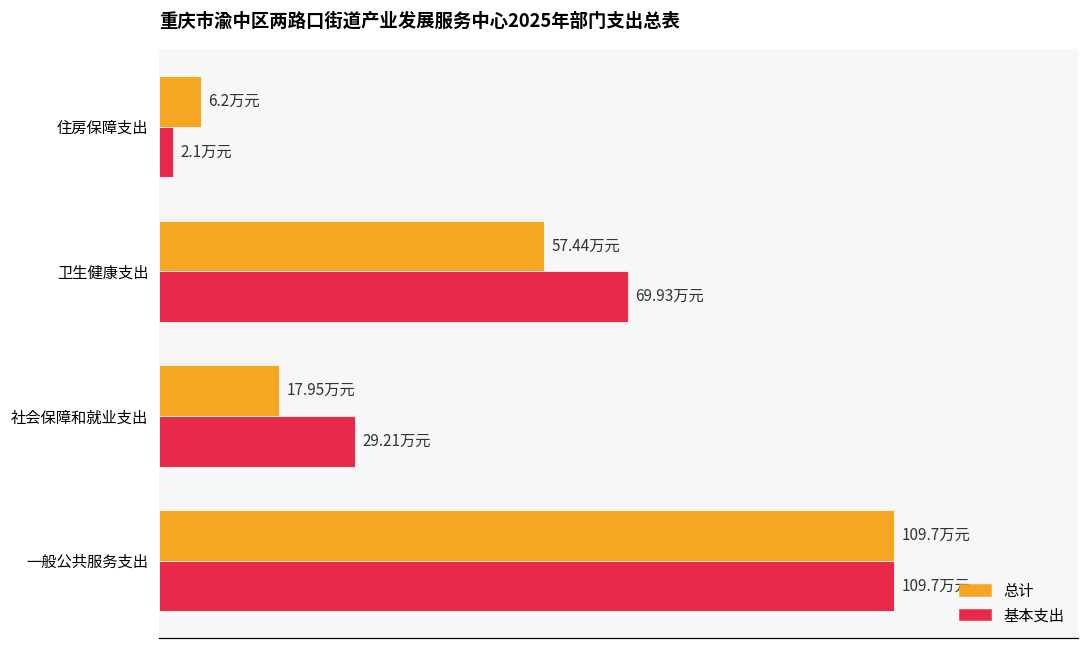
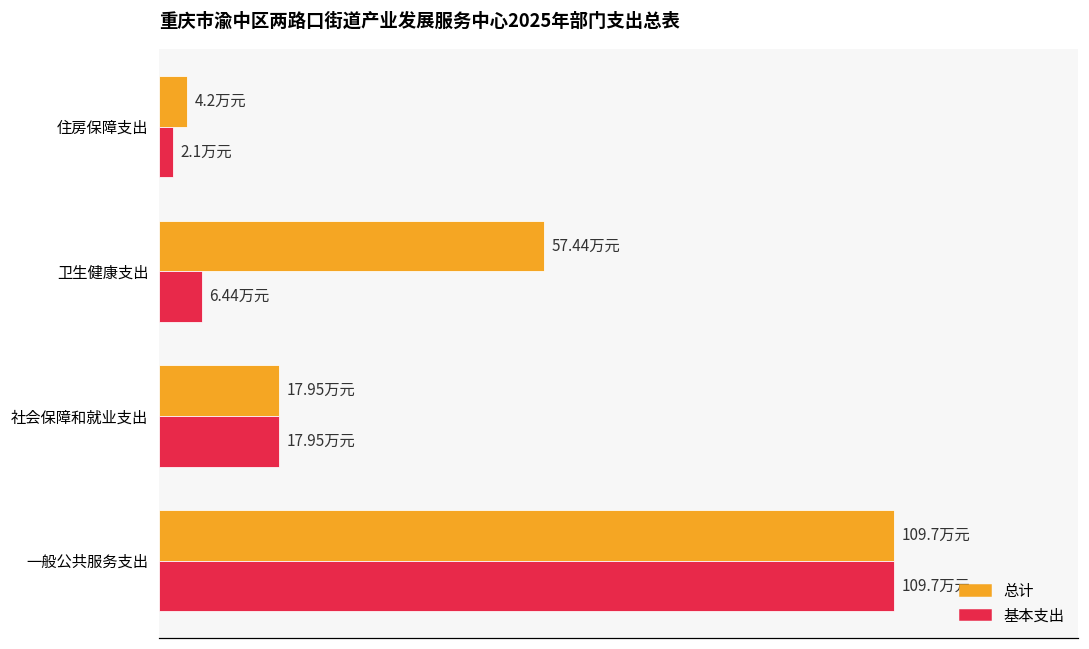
  {
    "总计": {
-     "住房保障支出": 6.2,
+     "住房保障支出": 4.2,
      "卫生健康支出": 57.44,
      "社会保障和就业支出": 17.95,
      "一般公共服务支出": 109.7
    },
    "基本支出": {
      "住房保障支出": 2.1,
-     "卫生健康支出": 69.93,
-     "社会保障和就业支出": 29.21,
+     "卫生健康支出": 6.44,
+     "社会保障和就业支出": 17.95,
      "一般公共服务支出": 109.7
    }
  }
